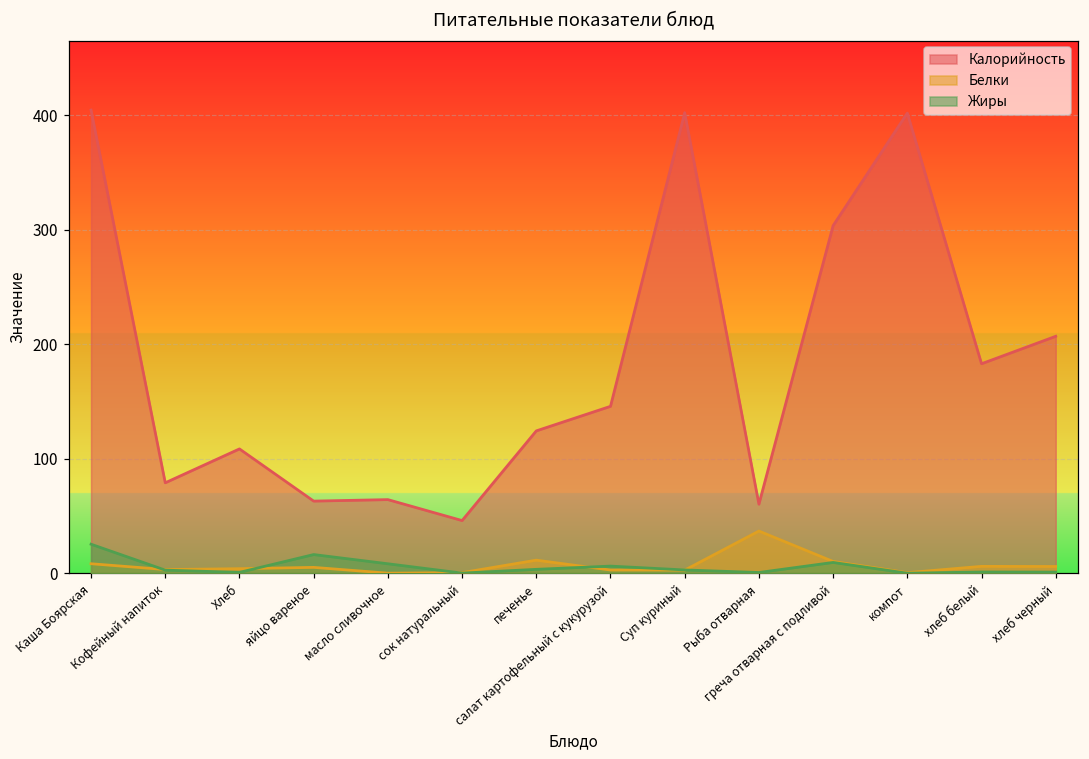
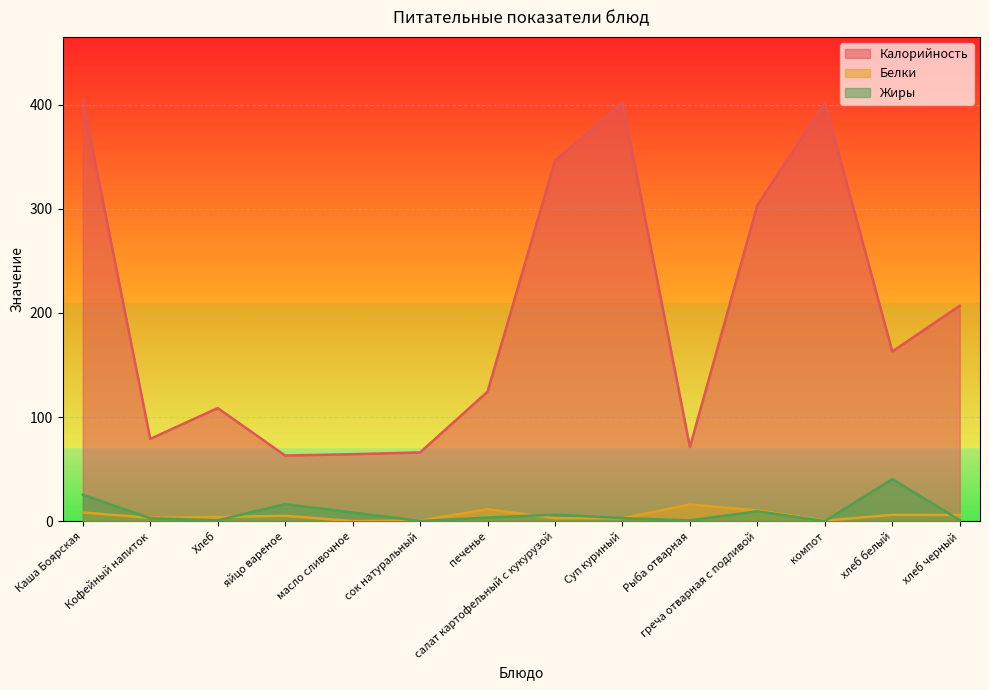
  {
    "Калорийность": {
      "Каша Боярская": 405,
      "Кофейный напиток": 79,
      "Хлеб": 109,
      "яйцо вареное": 63,
      "масло сливочное": 64,
-     "сок натуральный": 46,
+     "сок натуральный": 66,
      "печенье": 124,
-     "салат картофельный с кукурузой": 146,
+     "салат картофельный с кукурузой": 346,
      "Суп куриный": 402,
-     "Рыба отварная": 60,
+     "Рыба отварная": 71,
      "греча отварная с подливой": 304,
      "компот": 402,
-     "хлеб белый": 183,
+     "хлеб белый": 163,
      "хлеб черный": 207
    },
    "Белки": {
      "Каша Боярская": 8,
      "Хлеб": 4,
      "яйцо вареное": 5,
      "масло сливочное": 0,
      "печенье": 11,
      "салат картофельный с кукурузой": 3,
-     "Рыба отварная": 37,
+     "Рыба отварная": 16,
      "хлеб белый": 6,
      "хлеб черный": 6
    },
    "Жиры": {
      "Каша Боярская": 25,
      "Хлеб": 1,
      "яйцо вареное": 16,
      "масло сливочное": 8,
      "печенье": 3,
      "салат картофельный с кукурузой": 6,
      "Рыба отварная": 1,
-     "хлеб белый": 1,
+     "хлеб белый": 40,
      "хлеб черный": 1
    }
  }
